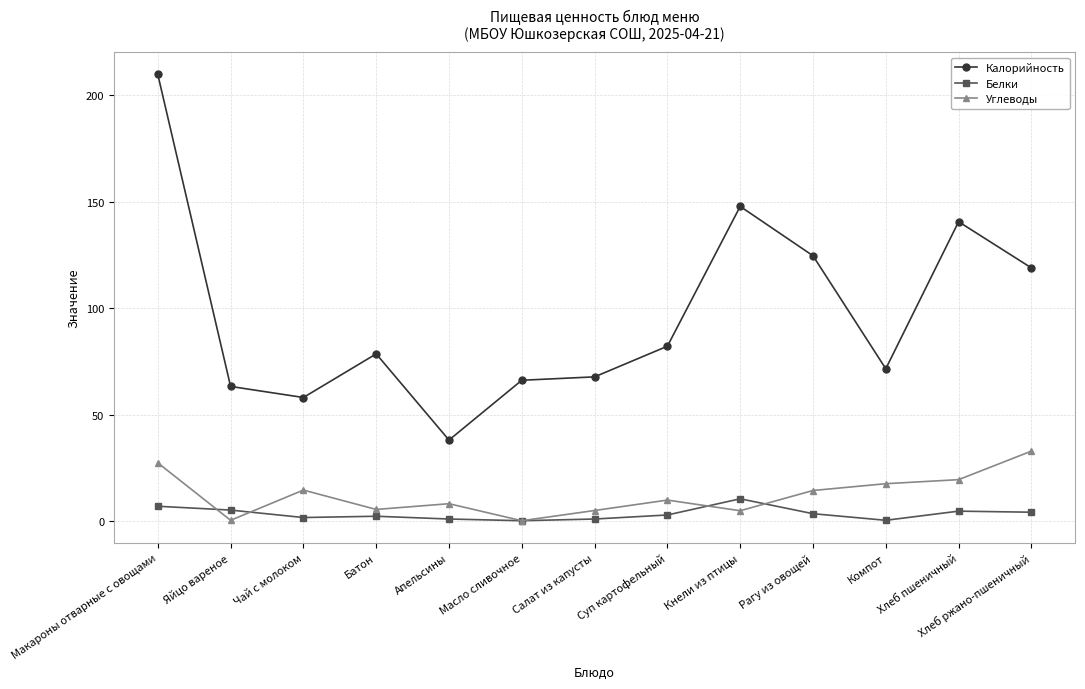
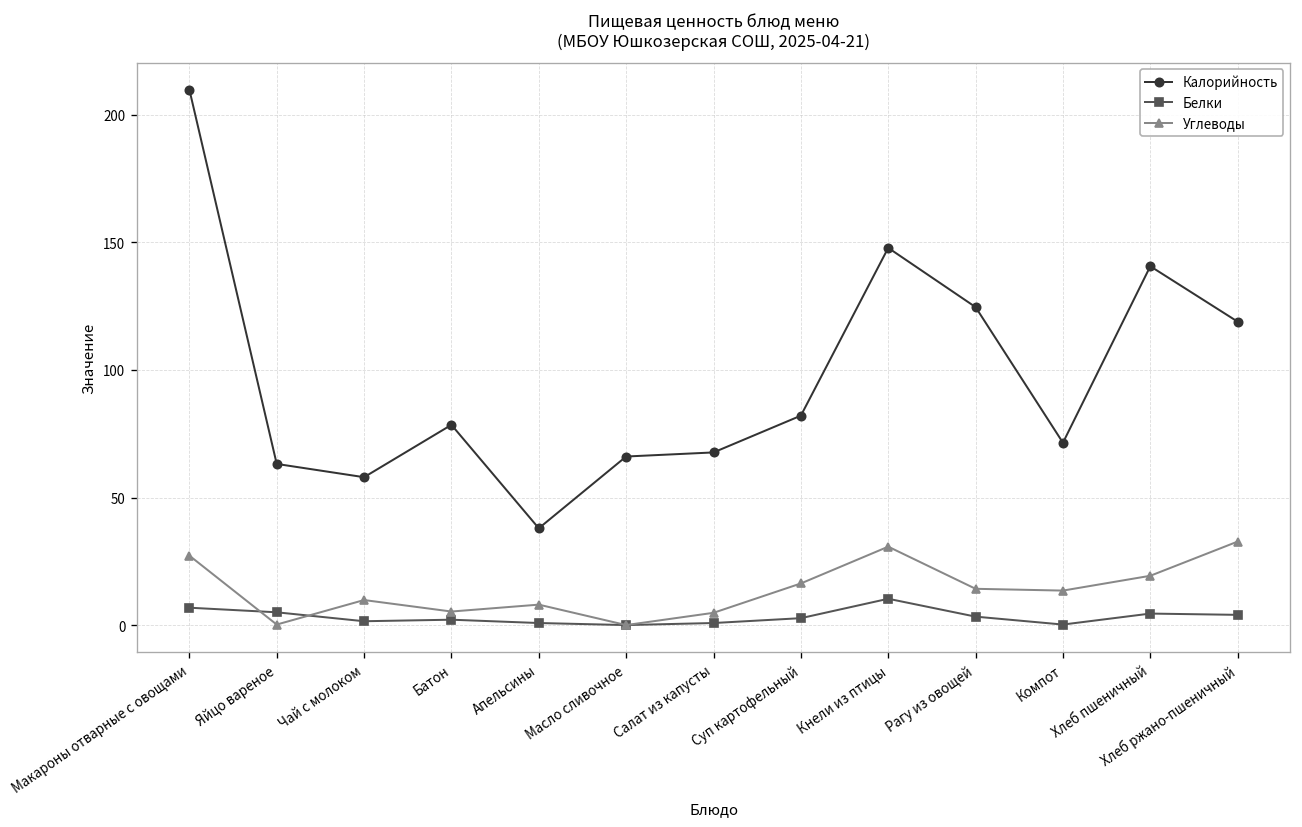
  {
    "Углеводы": {
      "Макароны отварные с овощами": 27,
      "Яйцо вареное": 0,
-     "Чай с молоком": 15,
+     "Чай с молоком": 10,
      "Батон": 5,
      "Апельсины": 8,
      "Салат из капусты": 5,
-     "Суп картофельный": 10,
-     "Кнели из птицы": 5,
+     "Суп картофельный": 16,
+     "Кнели из птицы": 31,
      "Рагу из овощей": 14,
-     "Компот": 18,
+     "Компот": 14,
      "Хлеб пшеничный": 19,
      "Хлеб ржано-пшеничный": 33
    }
  }
